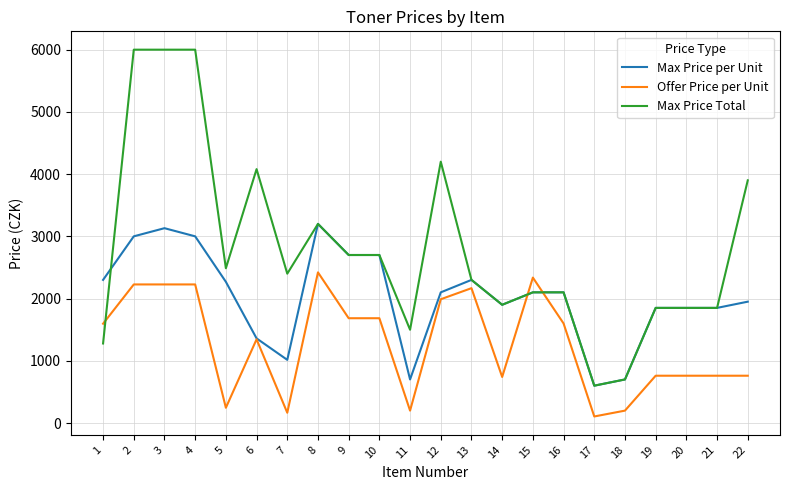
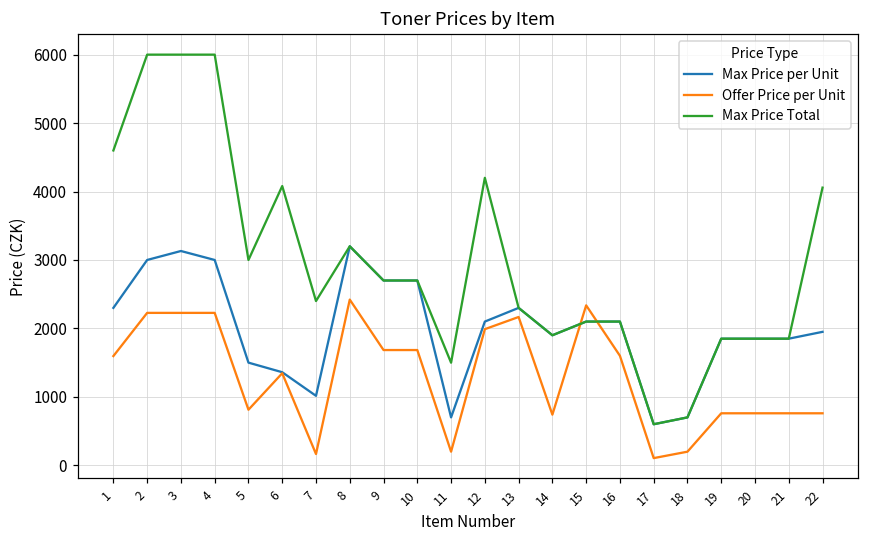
  {
    "Max Price per Unit": {
      "1": 2300,
      "2": 3000,
      "3": 3100,
      "4": 3000,
-     "5": 2300,
+     "5": 1500,
      "7": 1000,
      "11": 700,
      "12": 2100,
      "22": 2000
    },
    "Offer Price per Unit": {
      "1": 1600,
      "2": 2200,
      "3": 2200,
      "4": 2200,
-     "5": 200,
+     "5": 800,
      "7": 200,
      "8": 2400,
      "9": 1700,
      "10": 1700,
      "11": 200,
      "12": 2000,
      "13": 2200,
      "14": 700,
      "15": 2300,
      "16": 1600,
      "17": 100,
      "18": 200,
      "19": 800,
      "20": 800,
      "21": 800,
      "22": 800
    },
    "Max Price Total": {
-     "1": 1300,
+     "1": 4600,
      "2": 6000,
      "3": 6000,
      "4": 6000,
-     "5": 2500,
+     "5": 3000,
      "6": 4100,
      "7": 2400,
      "11": 1500,
      "12": 4200,
-     "22": 3900
+     "22": 4100
    }
  }
